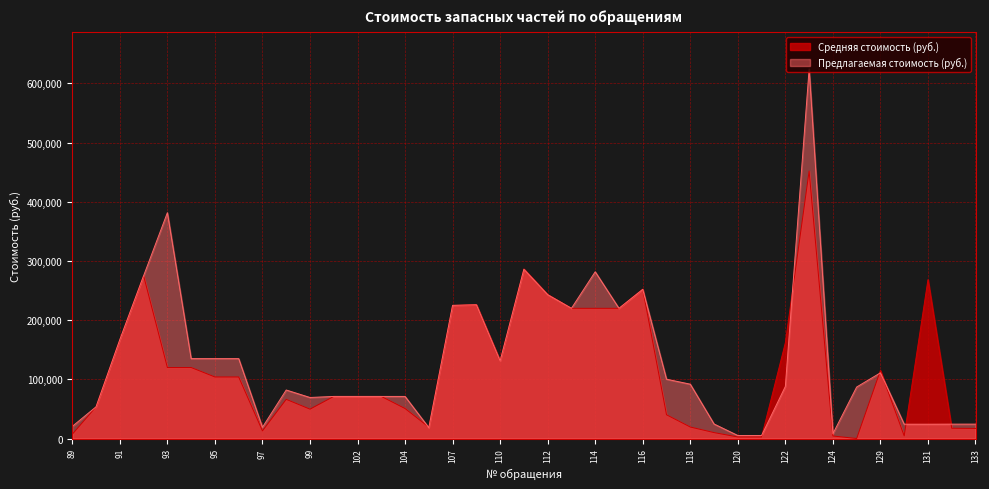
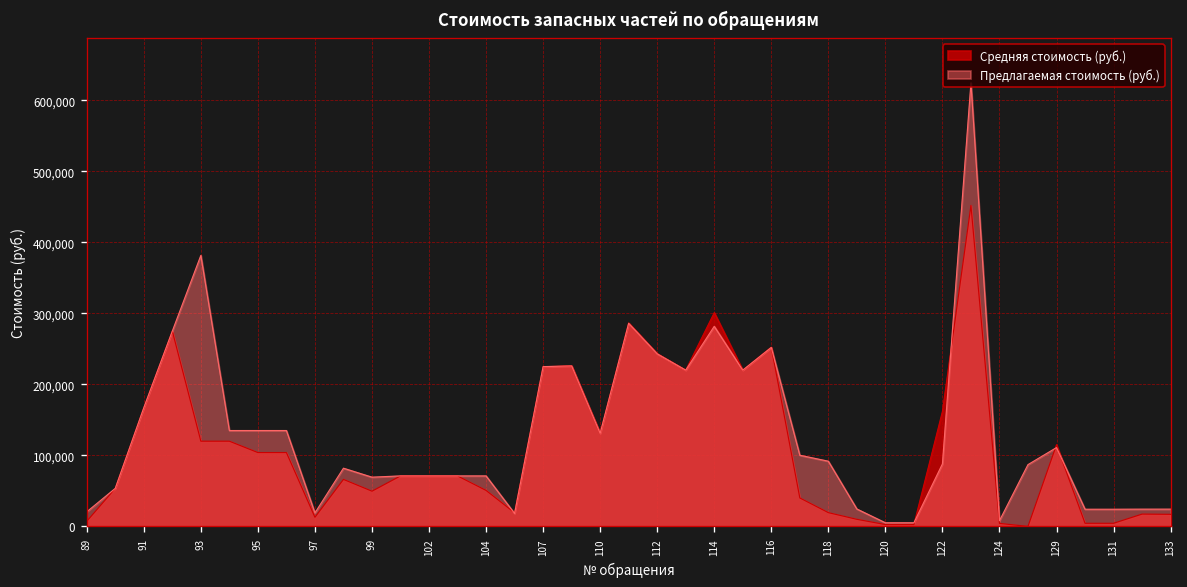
  {
    "Средняя стоимость (руб.)": {
      "89": "10,000",
      "93": "120,000",
      "95": "100,000",
      "97": "10,000",
      "99": "50,000",
      "104": "50,000",
-     "114": "220,000",
+     "114": "300,000",
      "118": "20,000",
      "122": "160,000",
-     "131": "270,000",
+     "131": "0",
      "133": "20,000"
    },
    "Предлагаемая стоимость (руб.)": {
      "89": "20,000",
      "93": "380,000",
      "95": "140,000",
      "97": "20,000",
      "99": "70,000",
      "104": "70,000",
      "114": "280,000",
      "118": "90,000",
      "122": "90,000",
      "131": "20,000",
      "133": "20,000"
    }
  }
